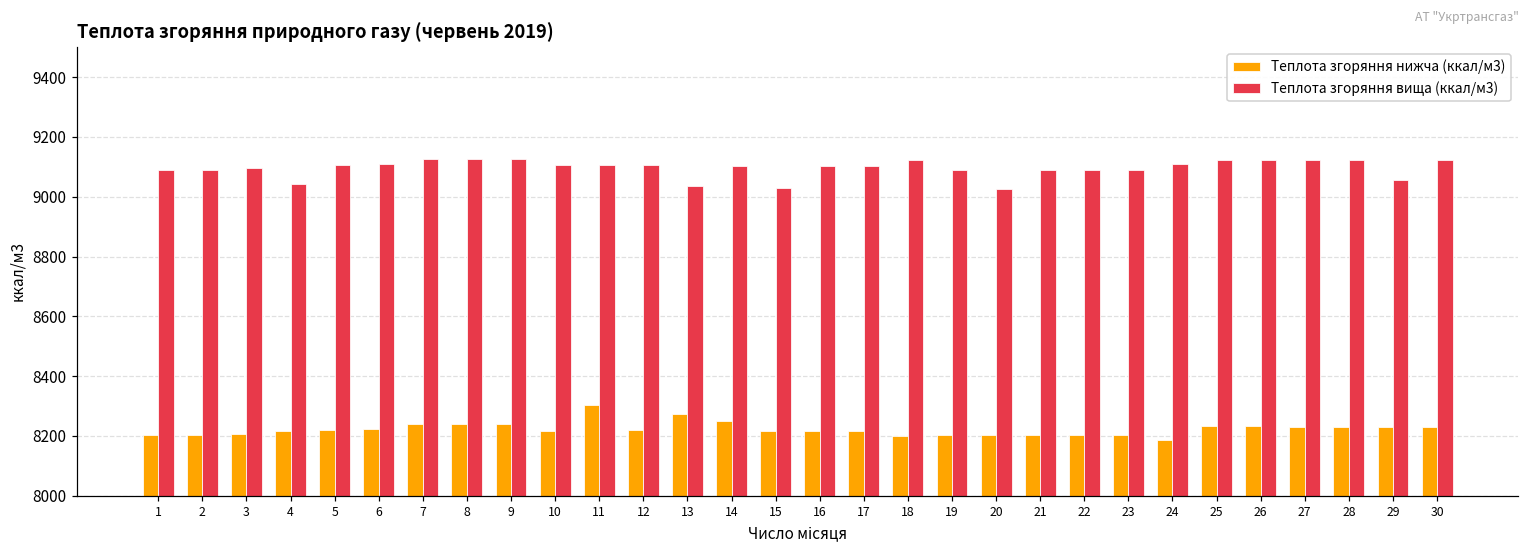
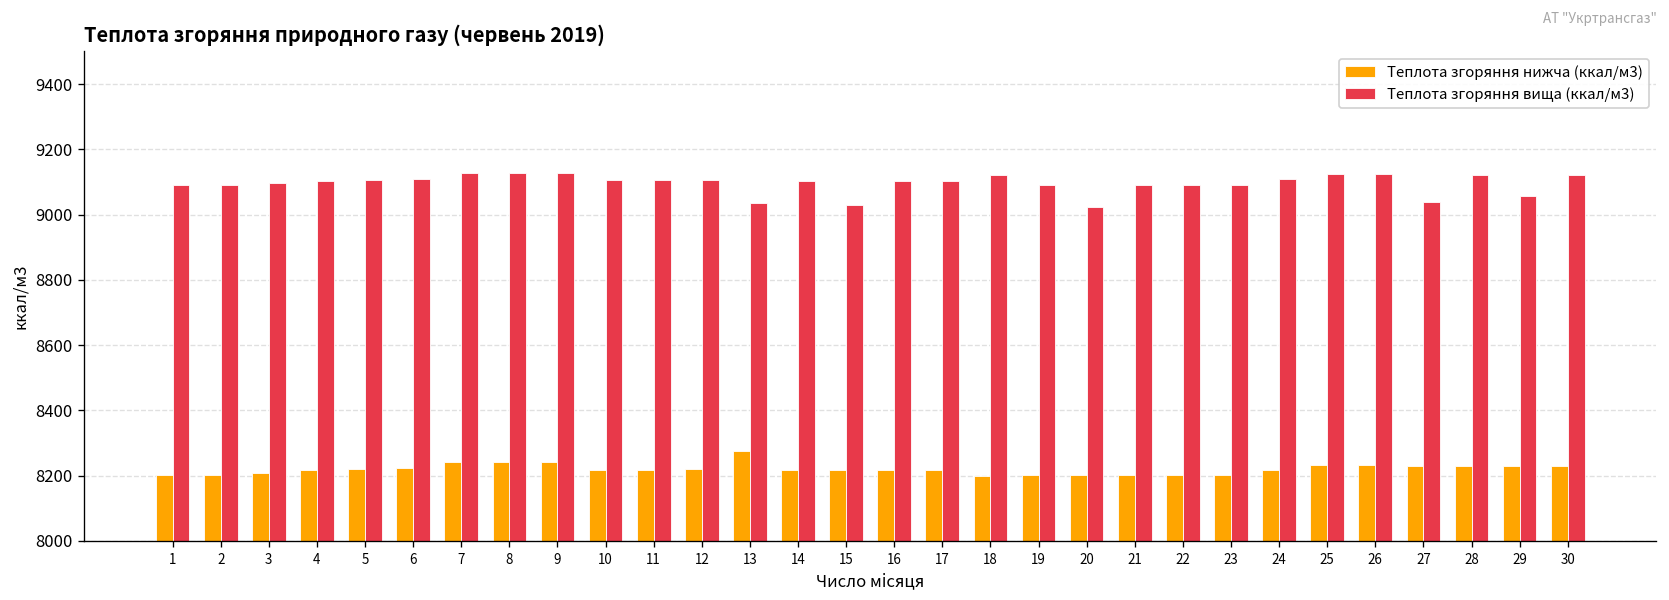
  {
    "Теплота згоряння нижча (ккал/м3)": {
      "1": 8200,
      "2": 8200,
      "3": 8210,
      "4": 8220,
      "5": 8220,
      "6": 8220,
      "7": 8240,
      "8": 8240,
      "9": 8240,
      "10": 8220,
-     "11": 8300,
+     "11": 8220,
      "12": 8220,
      "13": 8270,
-     "14": 8250,
+     "14": 8220,
      "15": 8220,
      "16": 8220,
      "17": 8220,
      "18": 8200,
      "19": 8200,
      "20": 8200,
      "21": 8200,
      "22": 8200,
      "23": 8200,
-     "24": 8190,
+     "24": 8220,
      "25": 8230,
      "26": 8230,
      "27": 8230,
      "28": 8230,
      "29": 8230,
      "30": 8230
    },
    "Теплота згоряння вища (ккал/м3)": {
      "1": 9090,
      "2": 9090,
      "3": 9100,
-     "4": 9040,
+     "4": 9100,
      "5": 9110,
      "6": 9110,
      "7": 9130,
      "8": 9130,
      "9": 9130,
      "10": 9100,
      "11": 9110,
      "12": 9110,
      "13": 9040,
      "14": 9100,
      "15": 9030,
      "16": 9100,
      "17": 9100,
      "18": 9120,
      "19": 9090,
      "20": 9020,
      "21": 9090,
      "22": 9090,
      "23": 9090,
      "24": 9110,
      "25": 9120,
      "26": 9120,
-     "27": 9120,
+     "27": 9040,
      "28": 9120,
      "29": 9060,
      "30": 9120
    }
  }
